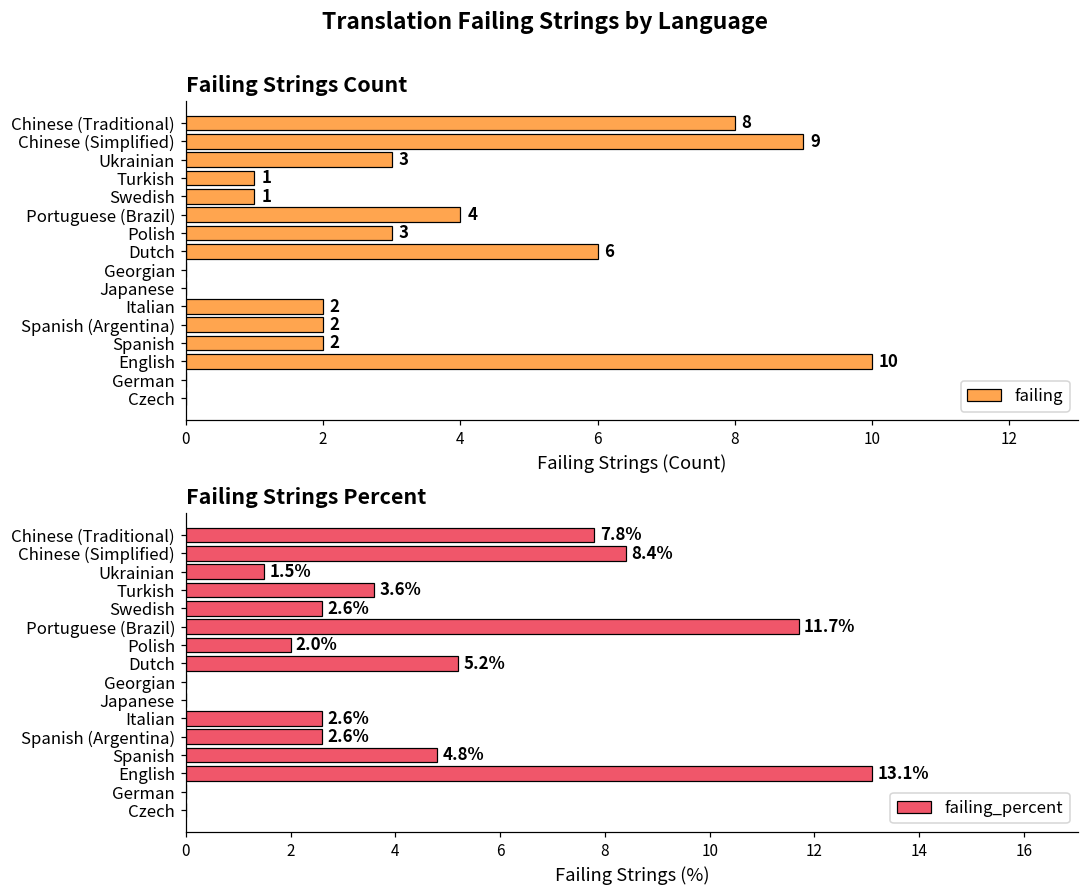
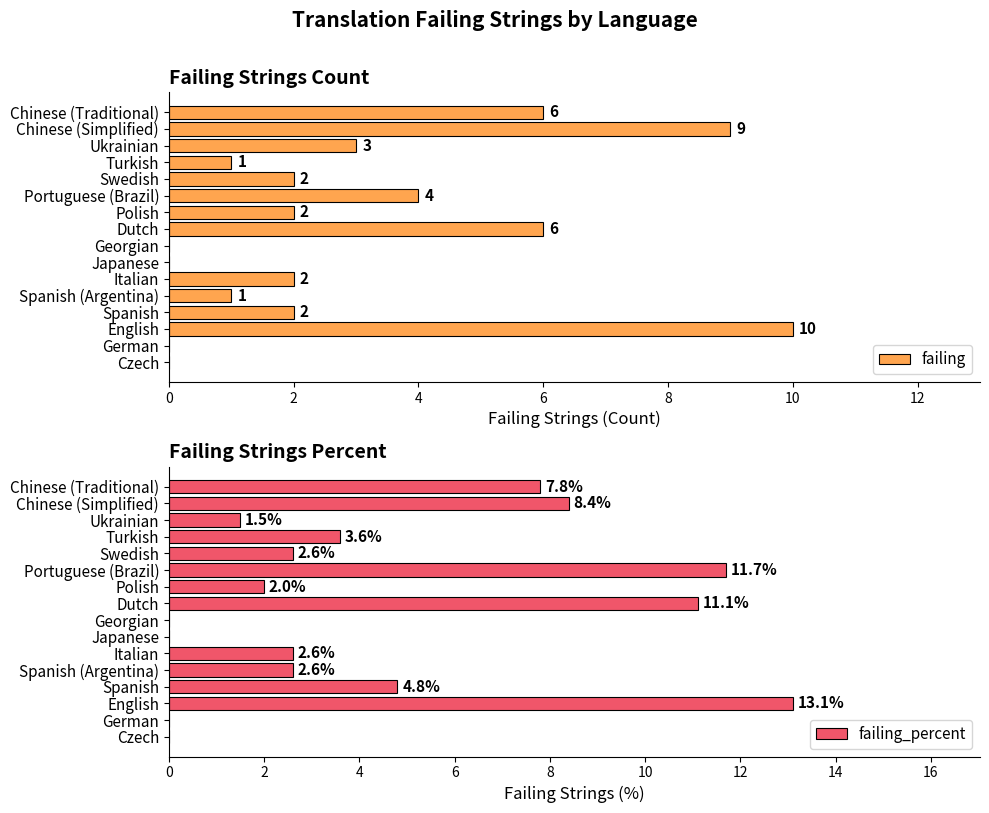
  {
    "Failing Strings Count": {
-     "Chinese (Traditional)": "8",
+     "Chinese (Traditional)": "6",
      "Chinese (Simplified)": "9",
      "Ukrainian": "3",
      "Turkish": "1",
-     "Swedish": "1",
+     "Swedish": "2",
      "Portuguese (Brazil)": "4",
-     "Polish": "3",
+     "Polish": "2",
      "Dutch": "6",
      "Italian": "2",
-     "Spanish (Argentina)": "2",
+     "Spanish (Argentina)": "1",
      "Spanish": "2",
      "English": "10"
    },
    "Failing Strings Percent": {
      "Chinese (Traditional)": "7.8%",
      "Chinese (Simplified)": "8.4%",
      "Ukrainian": "1.5%",
      "Turkish": "3.6%",
      "Swedish": "2.6%",
      "Portuguese (Brazil)": "11.7%",
      "Polish": "2.0%",
-     "Dutch": "5.2%",
+     "Dutch": "11.1%",
      "Italian": "2.6%",
      "Spanish (Argentina)": "2.6%",
      "Spanish": "4.8%",
      "English": "13.1%"
    }
  }
